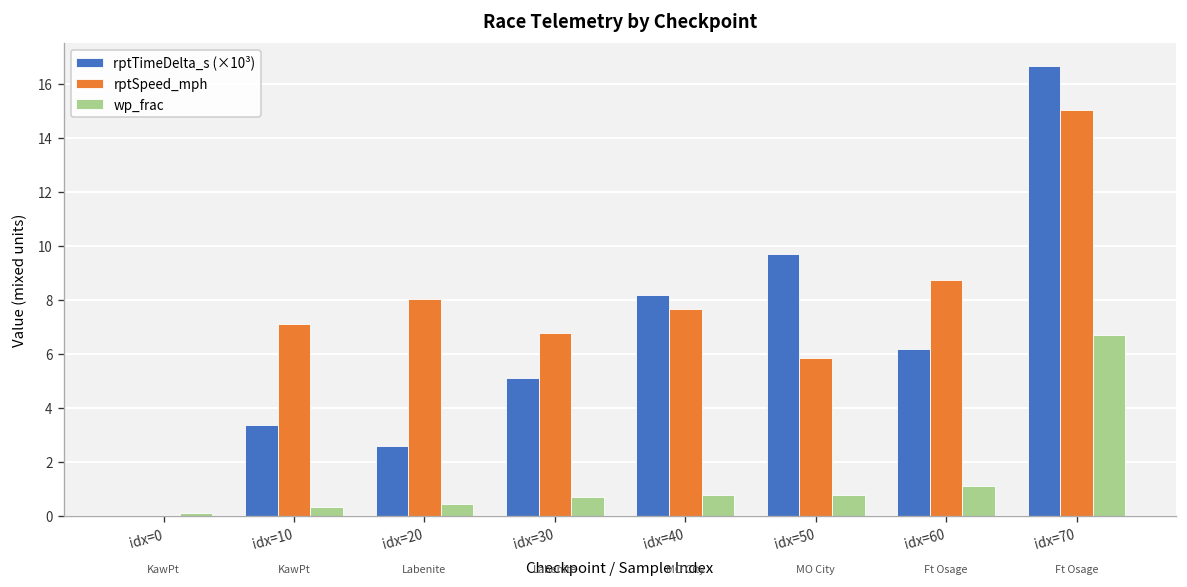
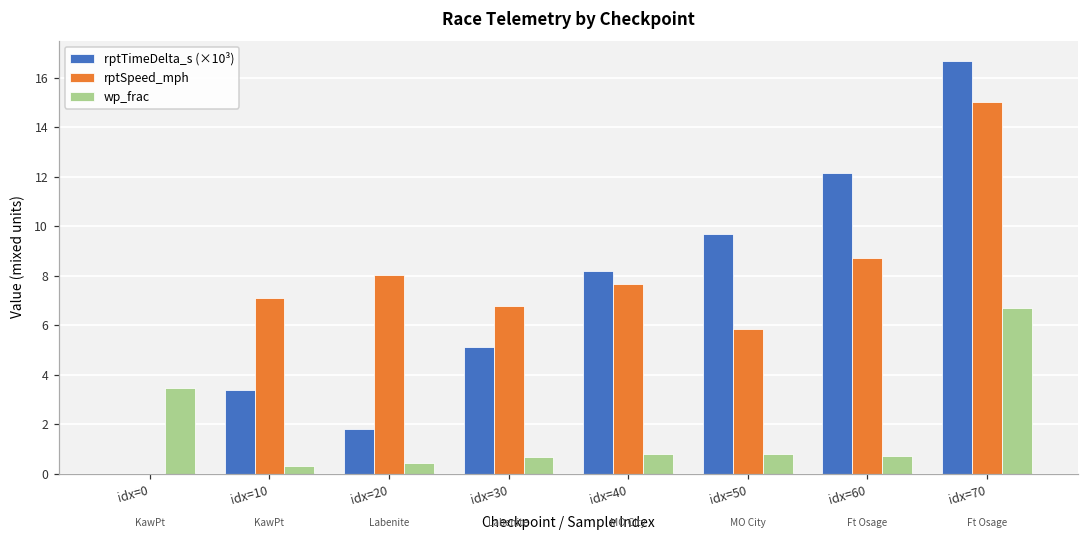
  {
    "rptTimeDelta_s (×10³)": {
      "idx=0": 0.0,
      "idx=10": 3.4,
-     "idx=20": 2.6,
+     "idx=20": 1.8,
      "idx=30": 5.1,
      "idx=40": 8.2,
      "idx=50": 9.7,
-     "idx=60": 6.2,
+     "idx=60": 12.2,
      "idx=70": 16.7
    },
    "rptSpeed_mph": {
      "idx=0": 0.0,
      "idx=10": 7.1,
      "idx=20": 8.0,
      "idx=30": 6.8,
      "idx=40": 7.7,
      "idx=50": 5.8,
      "idx=60": 8.7,
      "idx=70": 15.0
    },
    "wp_frac": {
-     "idx=0": 0.1,
+     "idx=0": 3.5,
      "idx=10": 0.3,
      "idx=20": 0.4,
      "idx=30": 0.7,
      "idx=40": 0.8,
      "idx=50": 0.8,
-     "idx=60": 1.1,
+     "idx=60": 0.7,
      "idx=70": 6.7
    }
  }
